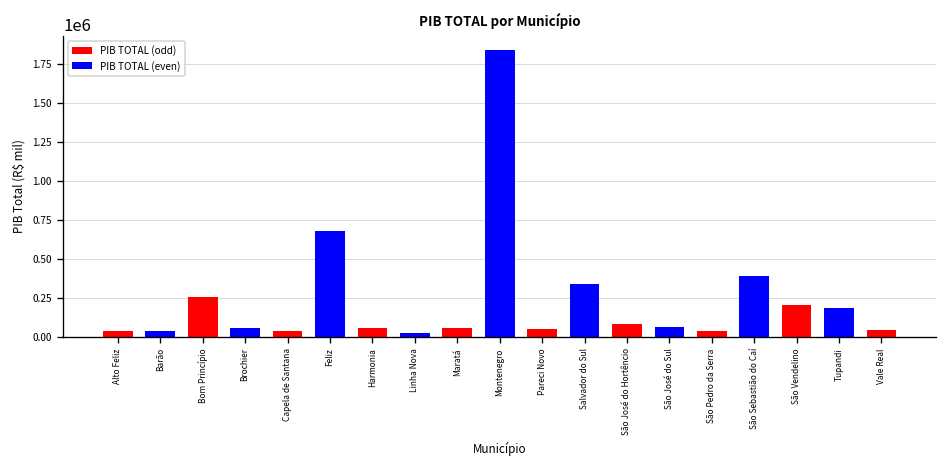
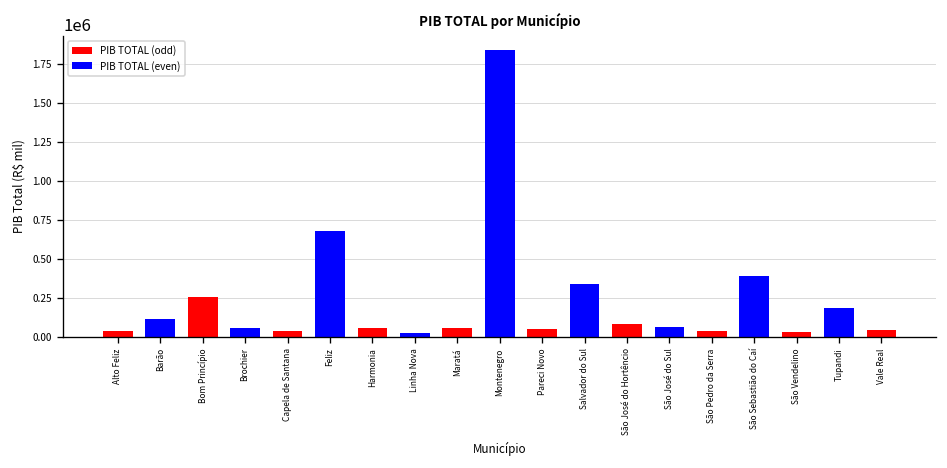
  {
    "Alto Feliz": 40000,
-   "Barão": 40000,
+   "Barão": 110000,
    "Bom Princípio": 260000,
    "Brochier": 50000,
    "Capela de Santana": 40000,
    "Feliz": 680000,
    "Harmonia": 60000,
    "Linha Nova": 20000,
    "Maratá": 50000,
    "Montenegro": 1840000,
    "Pareci Novo": 50000,
    "Salvador do Sul": 340000,
    "São José do Hortêncio": 80000,
    "São José do Sul": 60000,
    "São Pedro da Serra": 30000,
    "São Sebastião do Caí": 390000,
-   "São Vendelino": 200000,
+   "São Vendelino": 30000,
    "Tupandi": 180000,
    "Vale Real": 40000
  }
